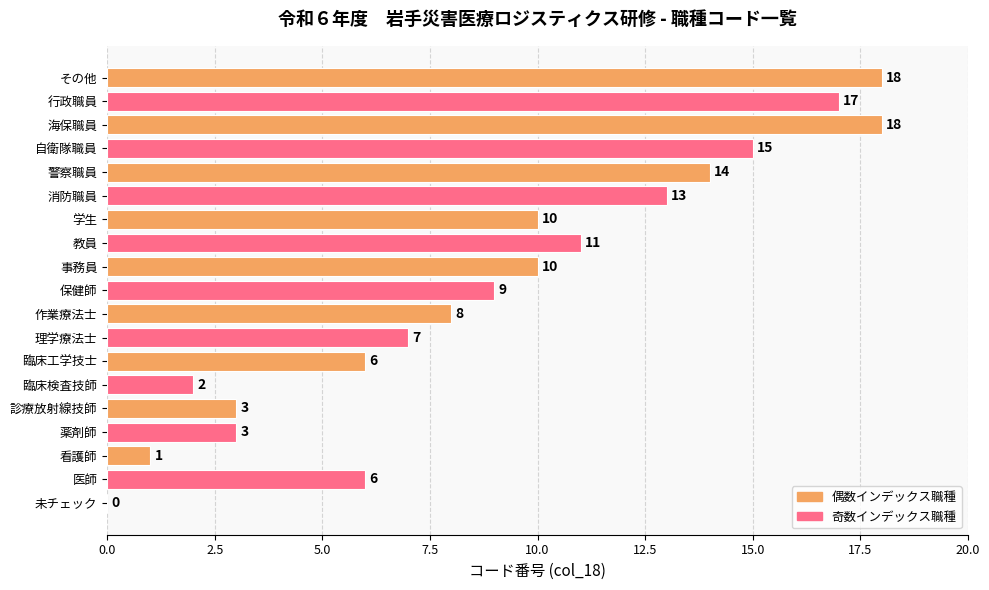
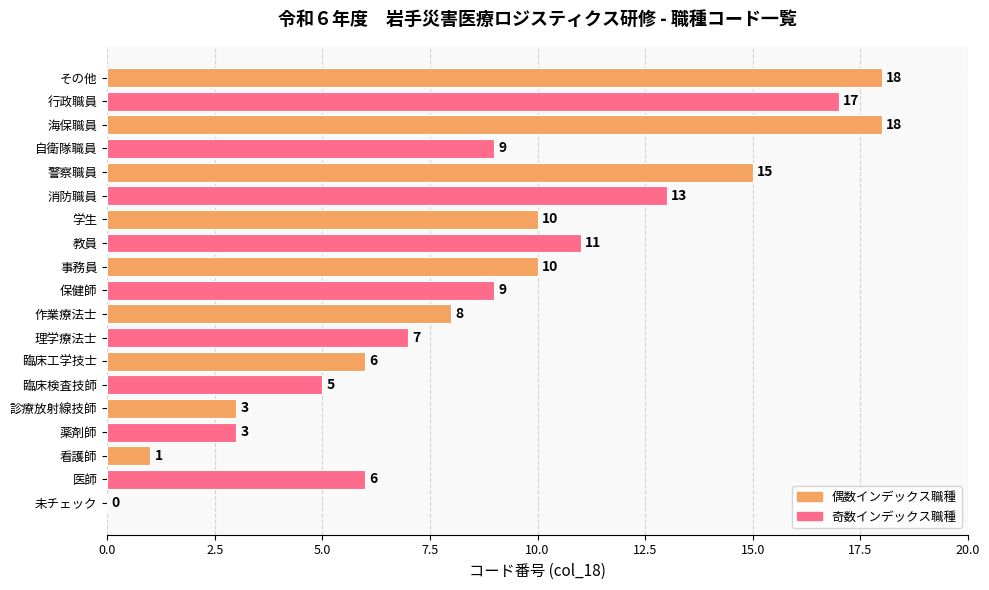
  {
    "その他": 18,
    "行政職員": 17,
    "海保職員": 18,
-   "自衛隊職員": 15,
-   "警察職員": 14,
+   "自衛隊職員": 9,
+   "警察職員": 15,
    "消防職員": 13,
    "学生": 10,
    "教員": 11,
    "事務員": 10,
    "保健師": 9,
    "作業療法士": 8,
    "理学療法士": 7,
    "臨床工学技士": 6,
-   "臨床検査技師": 2,
+   "臨床検査技師": 5,
    "診療放射線技師": 3,
    "薬剤師": 3,
    "看護師": 1,
    "医師": 6,
    "未チェック": 0
  }
